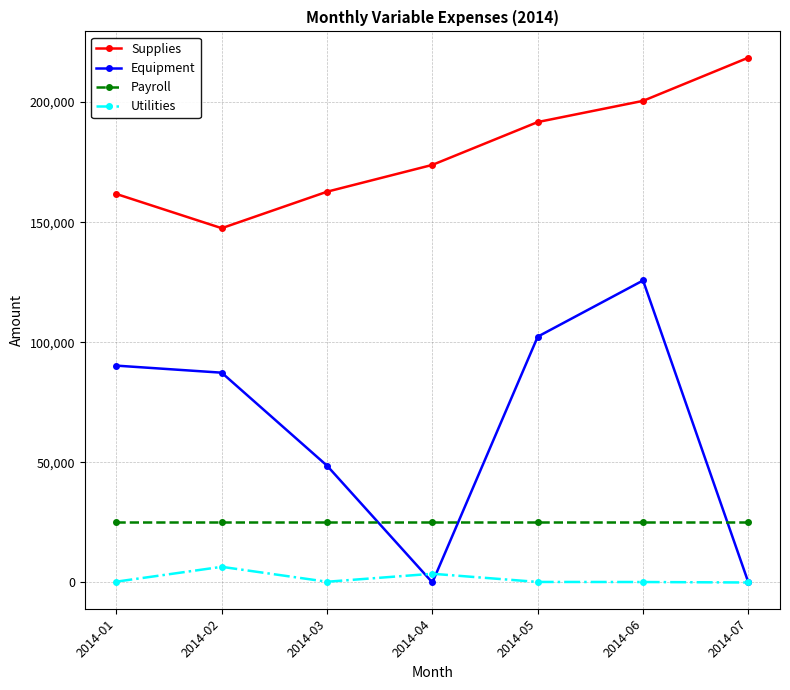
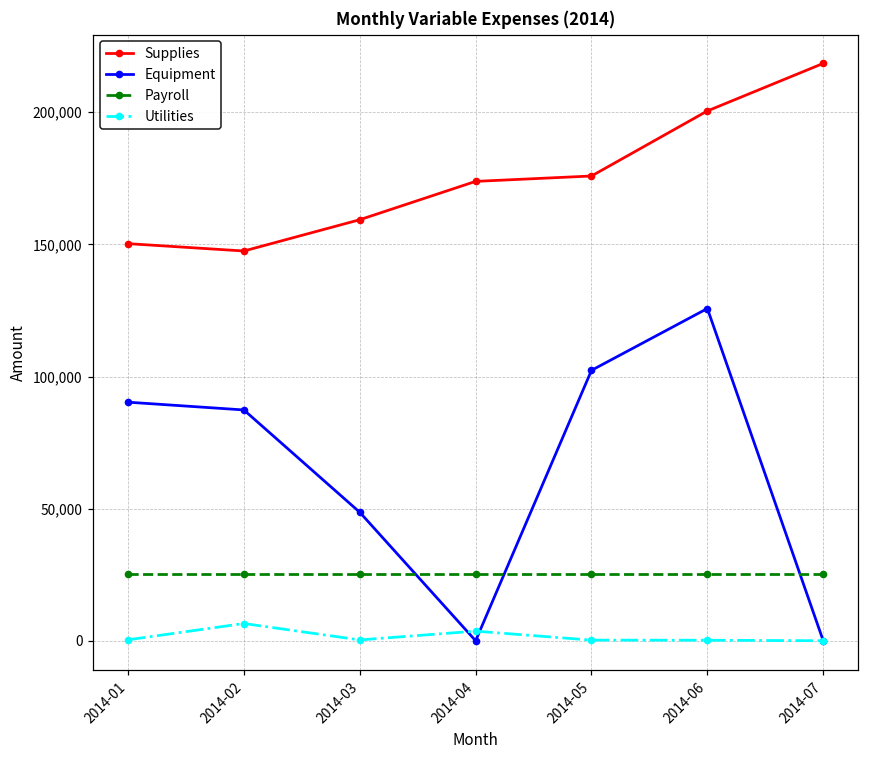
  {
    "Supplies": {
-     "2014-01": "162,000",
+     "2014-01": "150,000",
      "2014-02": "148,000",
-     "2014-03": "163,000",
+     "2014-03": "159,000",
      "2014-04": "174,000",
-     "2014-05": "192,000",
+     "2014-05": "176,000",
      "2014-06": "201,000",
      "2014-07": "219,000"
    },
    "Equipment": {
      "2014-01": "90,000",
      "2014-02": "87,000",
      "2014-03": "49,000",
      "2014-04": "0",
      "2014-05": "102,000",
      "2014-06": "126,000"
    },
    "Payroll": {
      "2014-01": "25,000",
      "2014-02": "25,000",
      "2014-03": "25,000",
      "2014-04": "25,000",
      "2014-05": "25,000",
      "2014-06": "25,000",
      "2014-07": "25,000"
    },
    "Utilities": {
      "2014-01": "0",
      "2014-02": "7,000",
      "2014-03": "0",
      "2014-04": "4,000",
      "2014-05": "0",
      "2014-06": "0"
    }
  }
